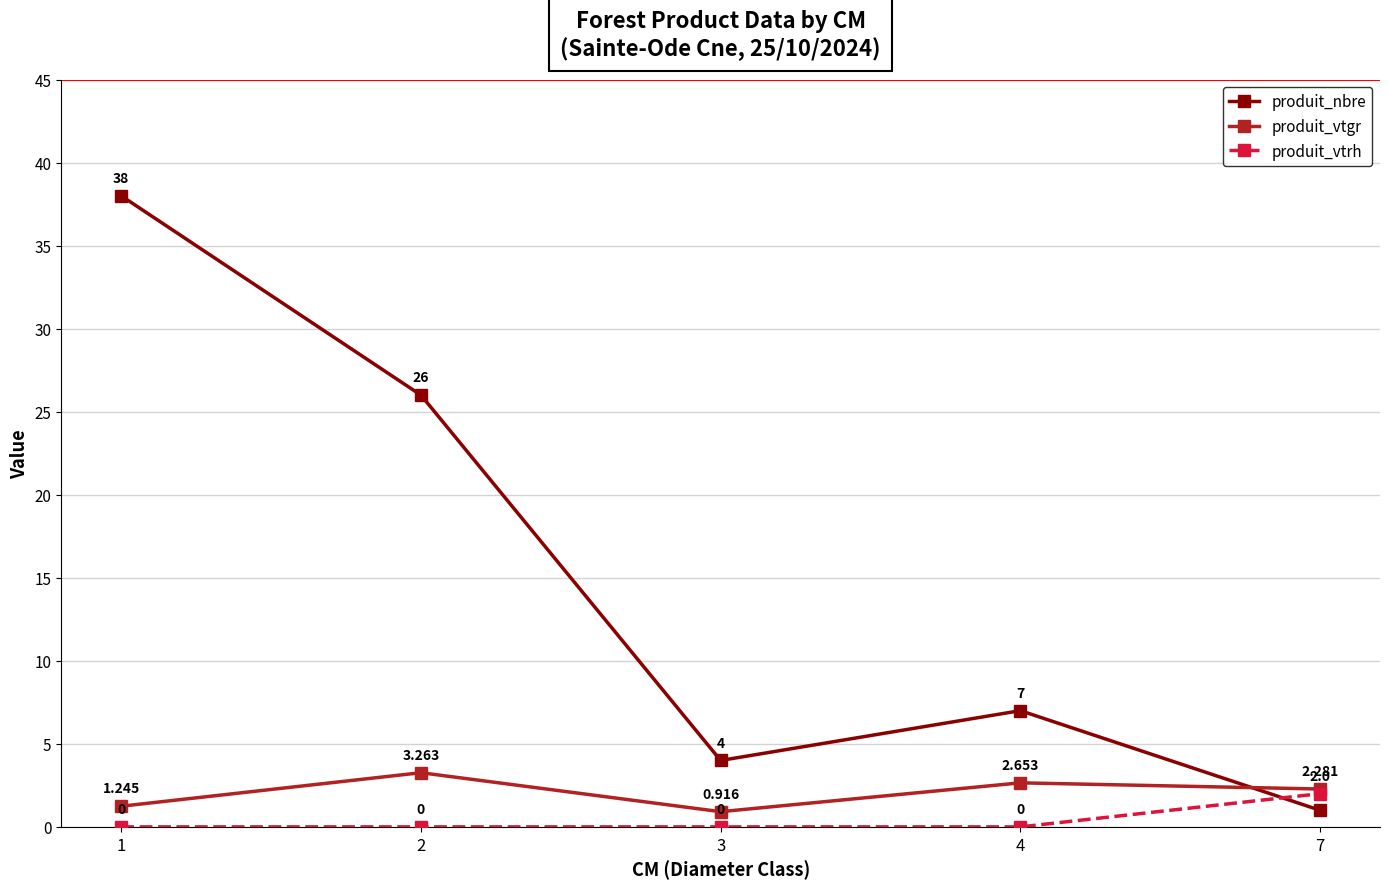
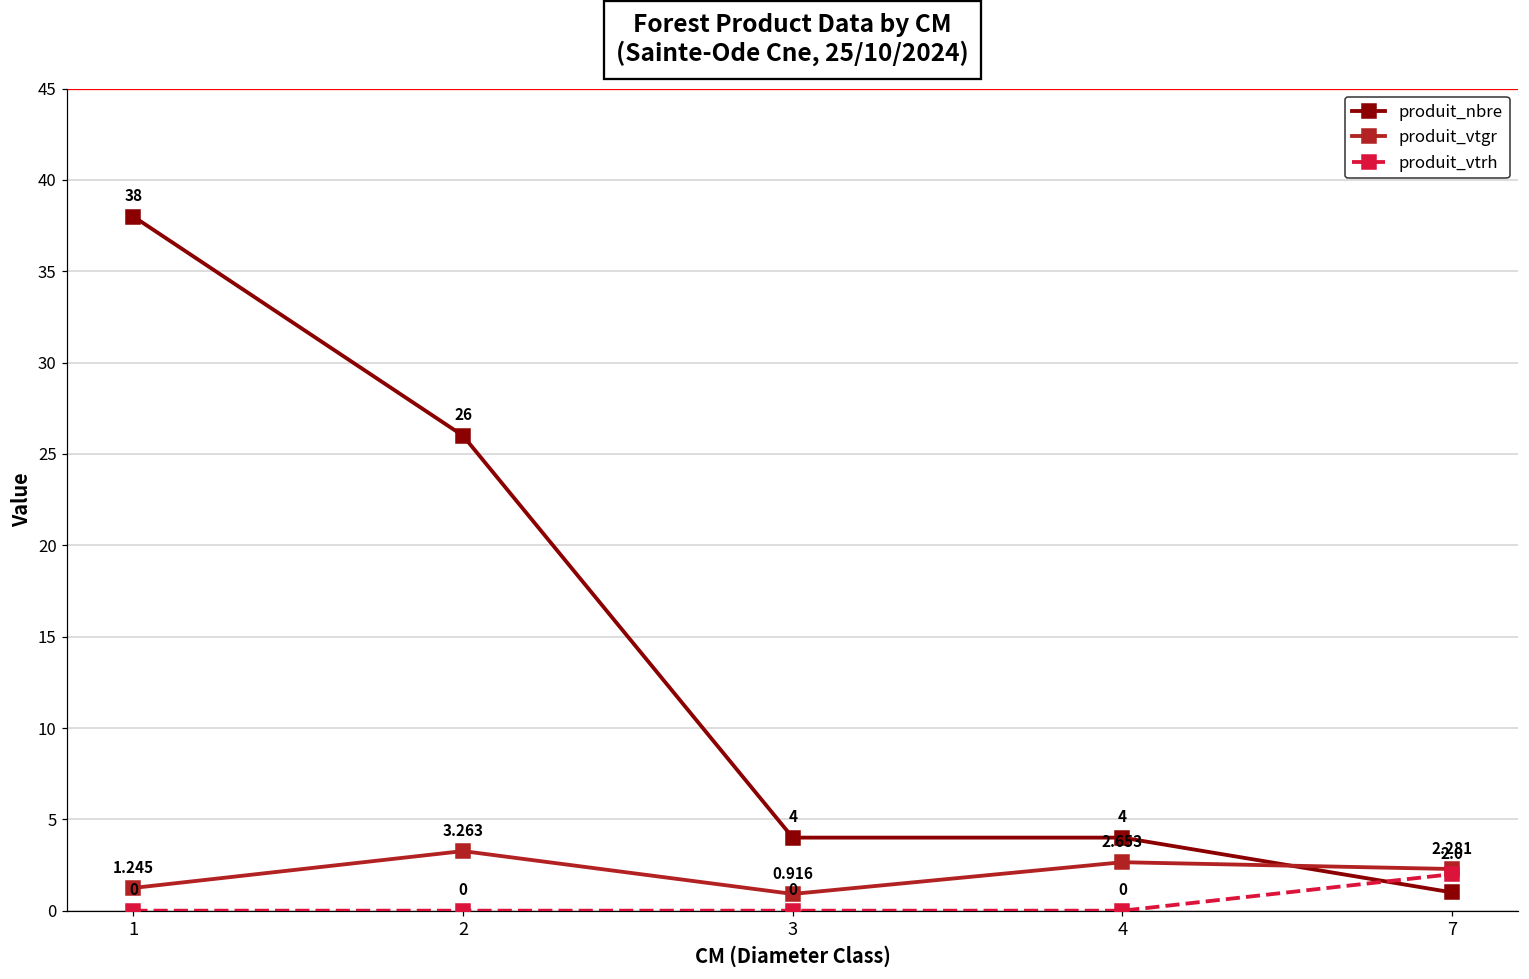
  {
    "produit_nbre": {
      "1": 38,
      "2": 26,
      "3": 4,
-     "4": 7
+     "4": 4
    }
  }
